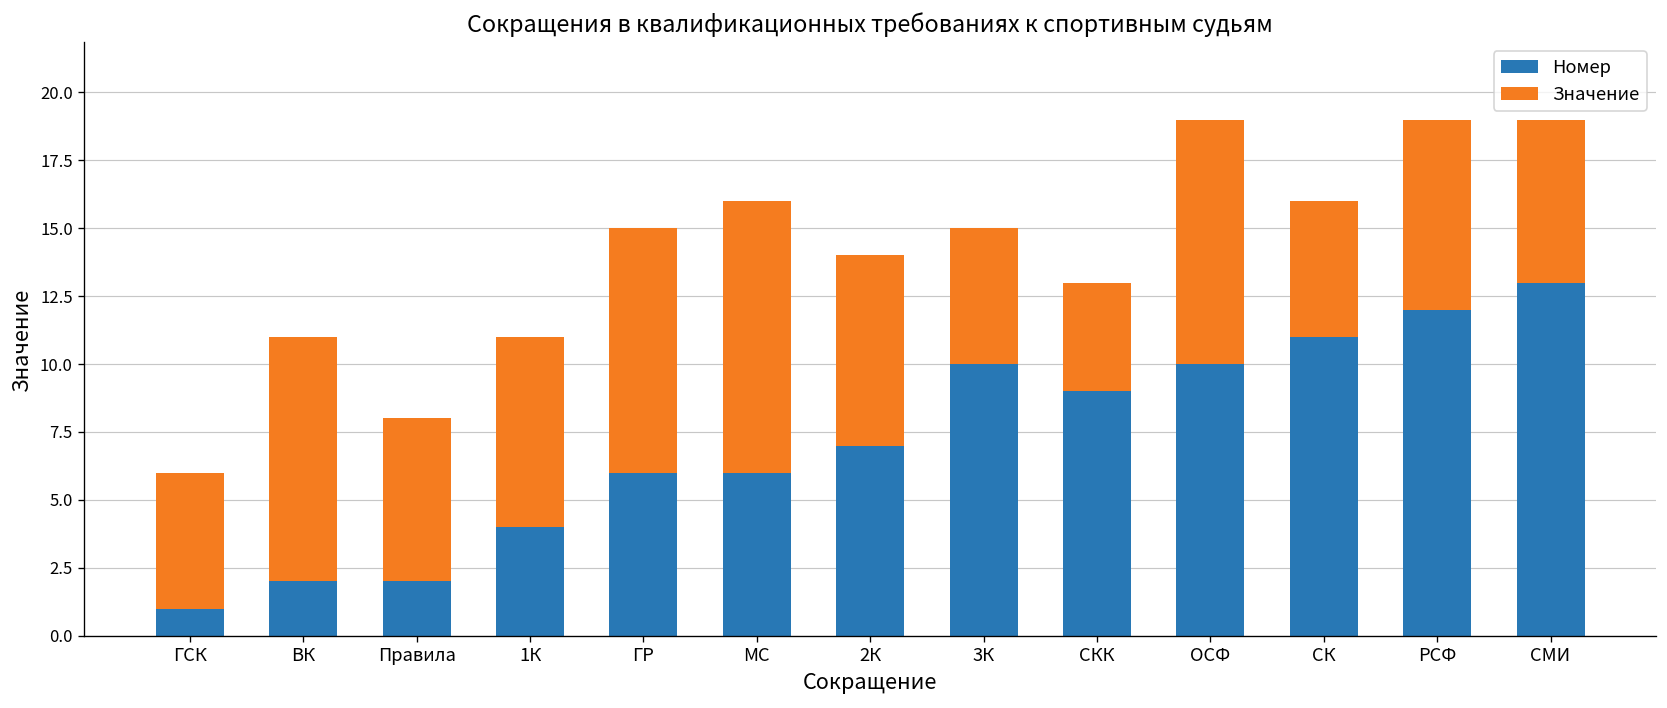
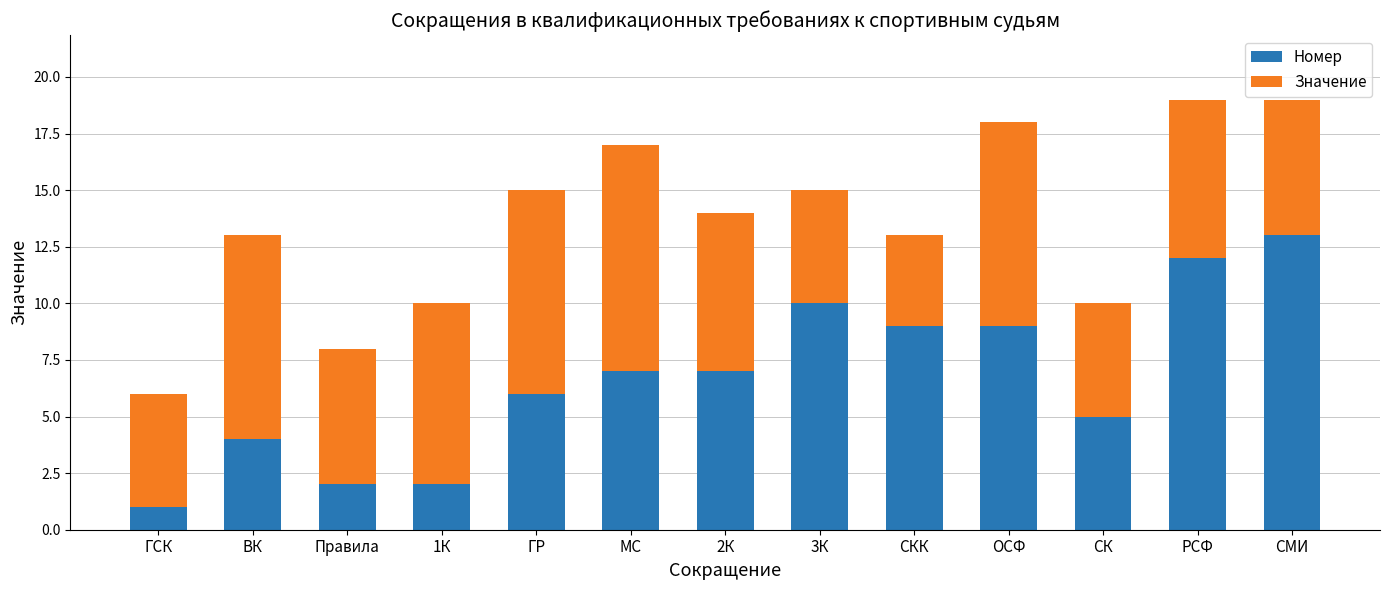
  {
    "Номер": {
      "ГСК": 1,
-     "ВК": 2,
+     "ВК": 4,
      "Правила": 2,
-     "1К": 4,
+     "1К": 2,
      "ГР": 6,
-     "МС": 6,
+     "МС": 7,
      "2К": 7,
      "3К": 10,
      "СКК": 9,
-     "ОСФ": 10,
-     "СК": 11,
+     "ОСФ": 9,
+     "СК": 5,
      "РСФ": 12,
      "СМИ": 13
    },
    "Значение": {
      "ГСК": 5,
      "ВК": 9,
      "Правила": 6,
-     "1К": 7,
+     "1К": 8,
      "ГР": 9,
      "МС": 10,
      "2К": 7,
      "3К": 5,
      "СКК": 4,
      "ОСФ": 9,
      "СК": 5,
      "РСФ": 7,
      "СМИ": 6
    }
  }
